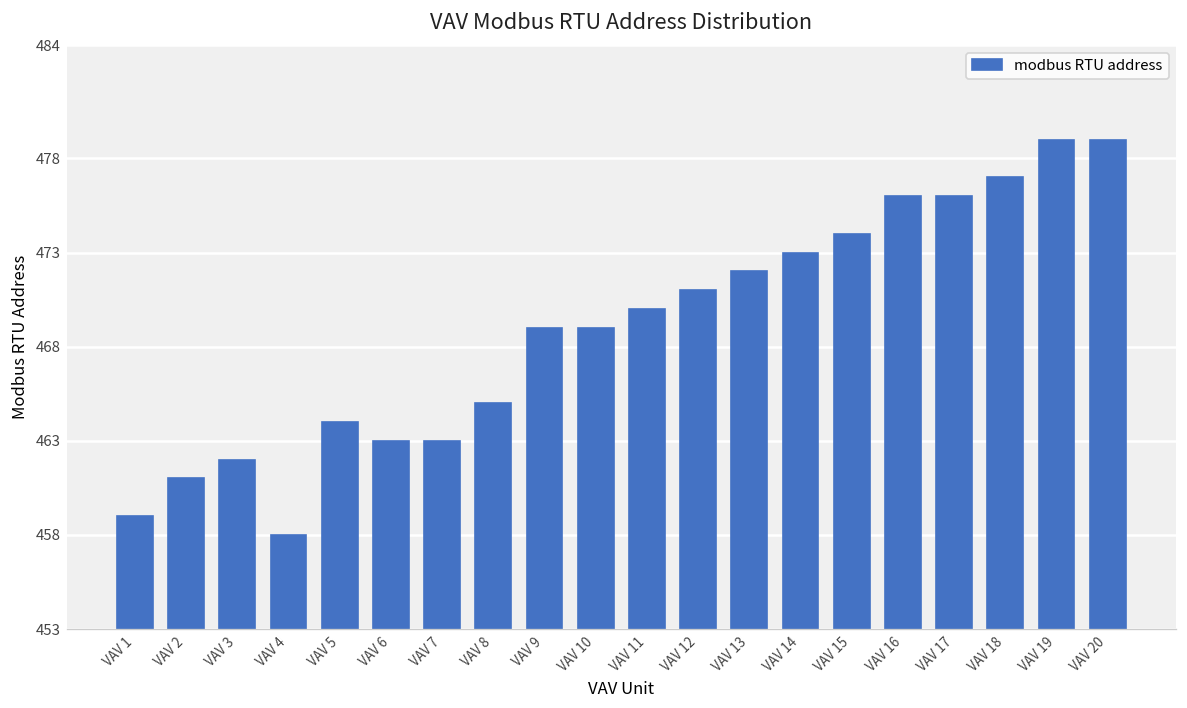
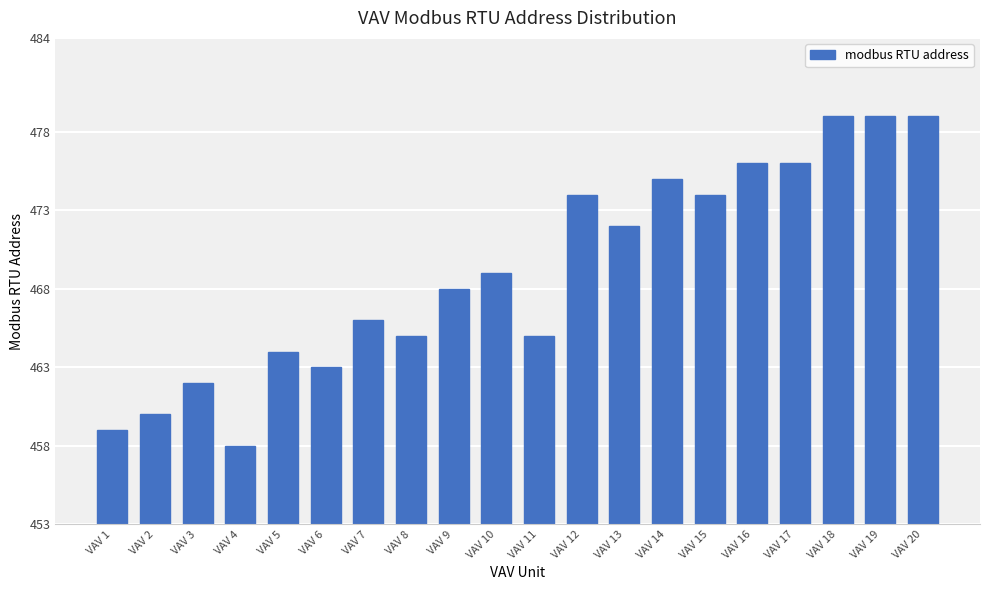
  {
    "VAV 1": 459,
-   "VAV 2": 461,
+   "VAV 2": 460,
    "VAV 3": 462,
    "VAV 4": 458,
    "VAV 5": 464,
    "VAV 6": 463,
-   "VAV 7": 463,
+   "VAV 7": 466,
    "VAV 8": 465,
-   "VAV 9": 469,
+   "VAV 9": 468,
    "VAV 10": 469,
-   "VAV 11": 470,
-   "VAV 12": 471,
+   "VAV 11": 465,
+   "VAV 12": 474,
    "VAV 13": 472,
-   "VAV 14": 473,
+   "VAV 14": 475,
    "VAV 15": 474,
    "VAV 16": 476,
    "VAV 17": 476,
-   "VAV 18": 477,
+   "VAV 18": 479,
    "VAV 19": 479,
    "VAV 20": 479
  }
